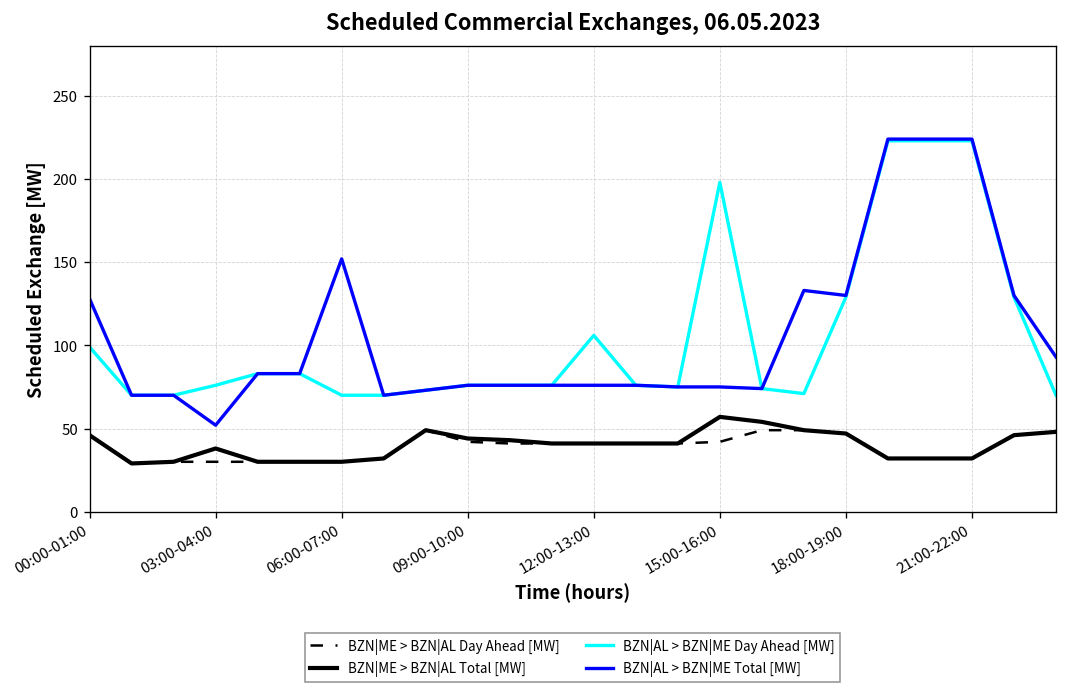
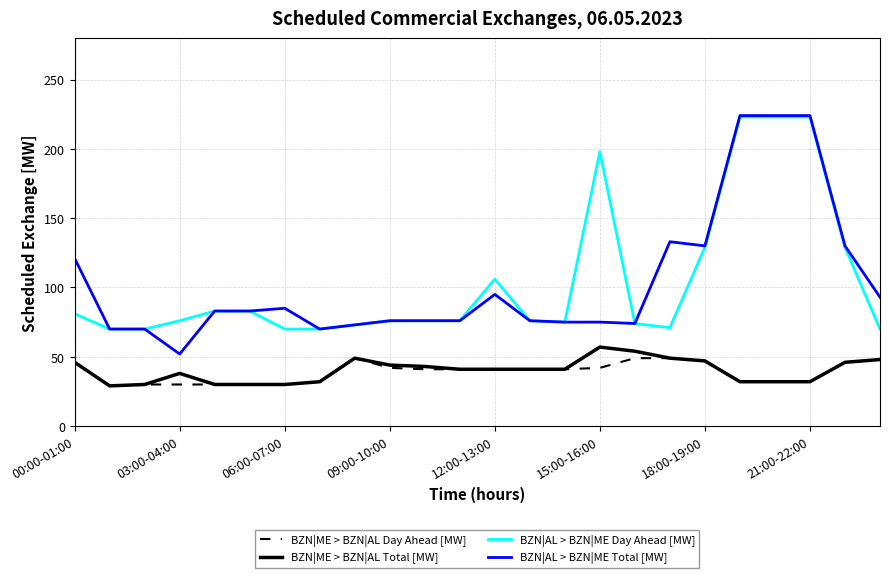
  {
    "BZN|AL > BZN|ME Day Ahead [MW]": {
-     "00:00-01:00": 99,
+     "00:00-01:00": 81,
      "03:00-04:00": 76,
      "06:00-07:00": 70,
      "12:00-13:00": 106,
      "15:00-16:00": 198
    },
    "BZN|AL > BZN|ME Total [MW]": {
-     "00:00-01:00": 128,
+     "00:00-01:00": 121,
      "03:00-04:00": 52,
-     "06:00-07:00": 152,
-     "12:00-13:00": 76,
+     "06:00-07:00": 85,
+     "12:00-13:00": 95,
      "15:00-16:00": 75
    }
  }
